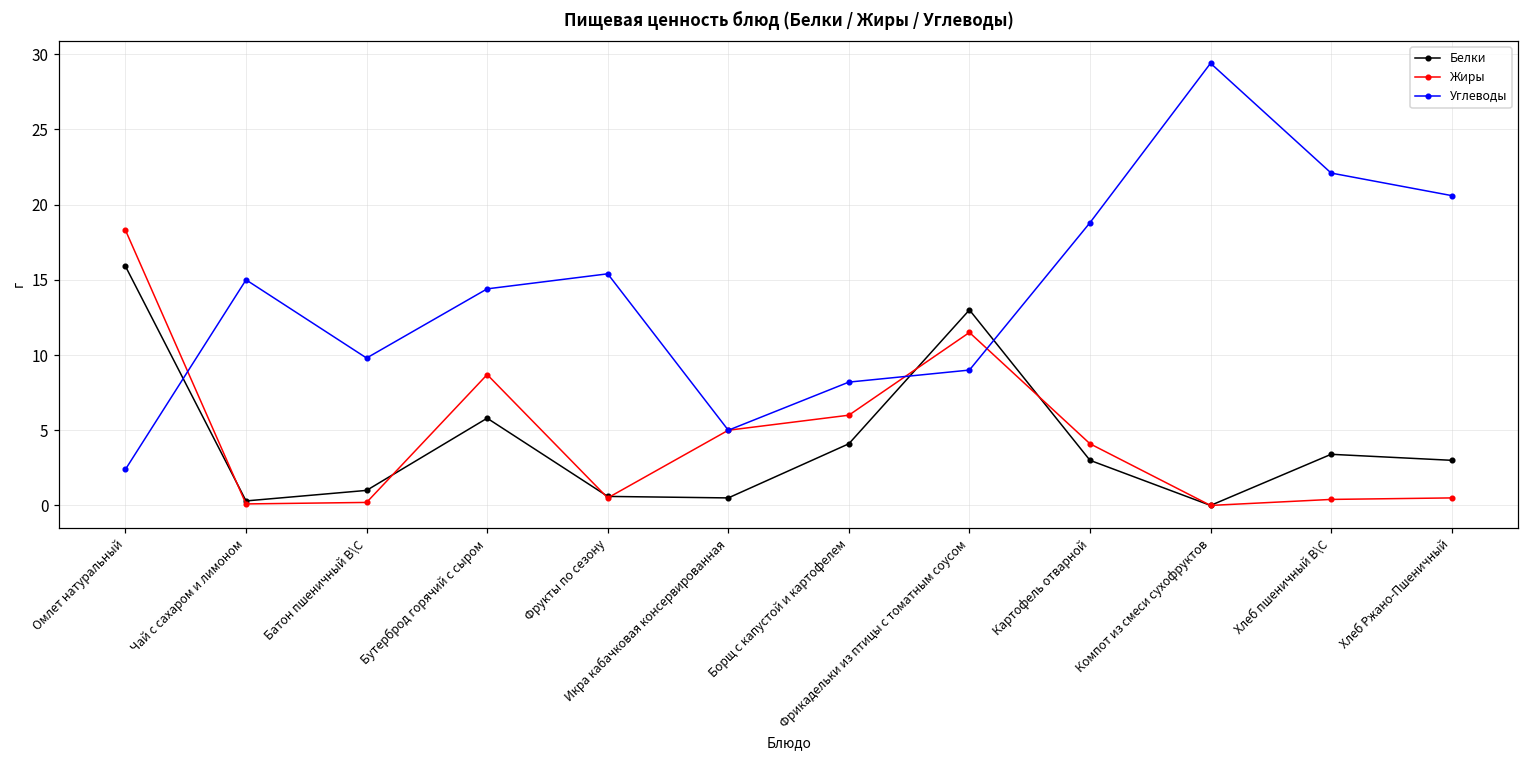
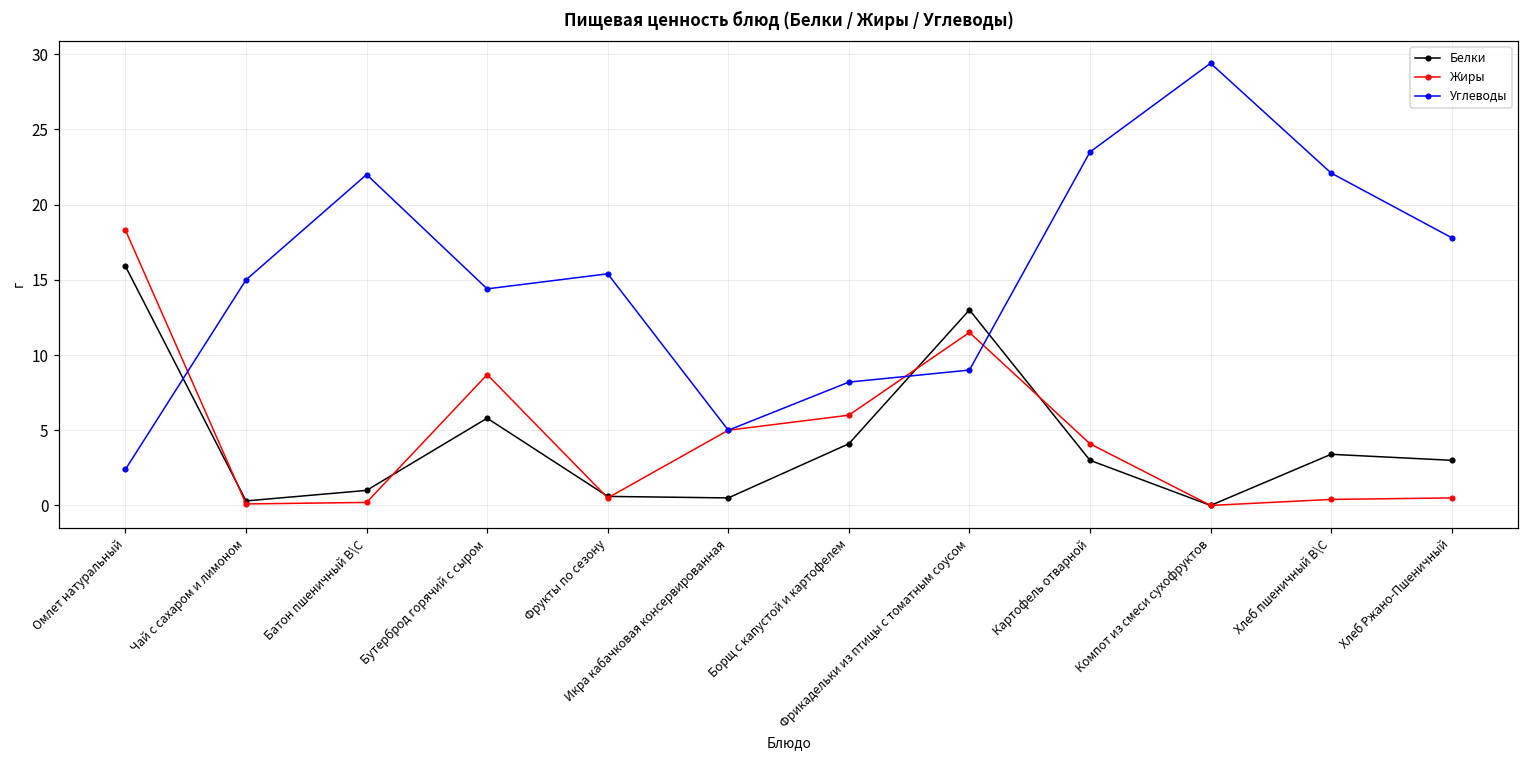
  {
    "Белки": {
      "Омлет натуральный": 15.9,
      "Чай с сахаром и лимоном": 0.3,
      "Батон пшеничный В\\С": 1.0,
      "Бутерброд горячий с сыром": 5.8,
      "Икра кабачковая консервированная": 0.5,
      "Борщ с капустой и картофелем": 4.1,
      "Фрикадельки из птицы с томатным соусом": 13.0,
      "Картофель отварной": 3.0,
      "Хлеб пшеничный В\\С": 3.4,
      "Хлеб Ржано-Пшеничный": 3.0
    },
    "Жиры": {
      "Омлет натуральный": 18.3,
      "Чай с сахаром и лимоном": 0.1,
      "Батон пшеничный В\\С": 0.2,
      "Бутерброд горячий с сыром": 8.7,
      "Борщ с капустой и картофелем": 6.0,
      "Фрикадельки из птицы с томатным соусом": 11.5,
      "Картофель отварной": 4.1,
      "Хлеб пшеничный В\\С": 0.4,
      "Хлеб Ржано-Пшеничный": 0.5
    },
    "Углеводы": {
      "Омлет натуральный": 2.4,
      "Чай с сахаром и лимоном": 15.0,
-     "Батон пшеничный В\\С": 9.8,
+     "Батон пшеничный В\\С": 22.0,
      "Бутерброд горячий с сыром": 14.4,
      "Фрукты по сезону": 15.4,
      "Борщ с капустой и картофелем": 8.2,
      "Фрикадельки из птицы с томатным соусом": 9.0,
-     "Картофель отварной": 18.8,
+     "Картофель отварной": 23.5,
      "Компот из смеси сухофруктов": 29.4,
      "Хлеб пшеничный В\\С": 22.1,
-     "Хлеб Ржано-Пшеничный": 20.6
+     "Хлеб Ржано-Пшеничный": 17.8
    }
  }
